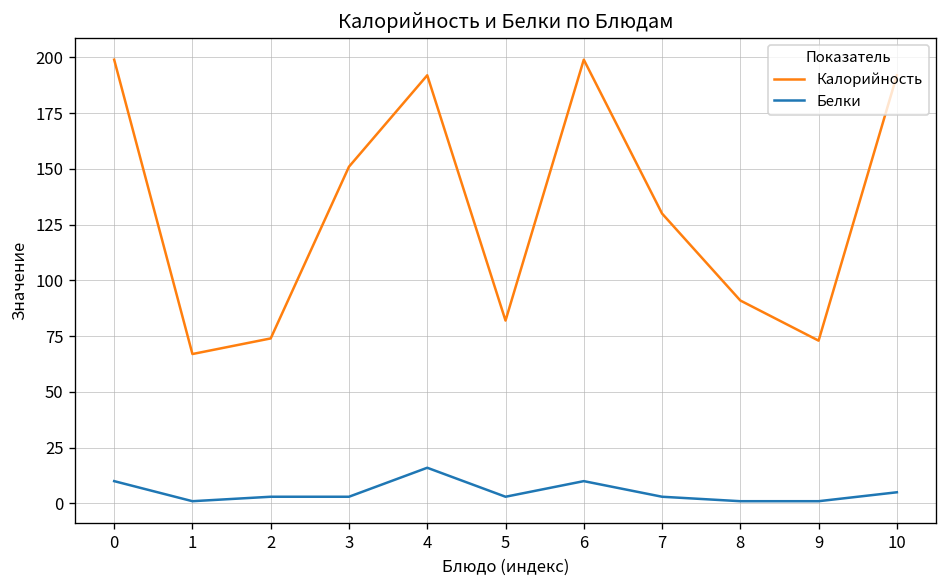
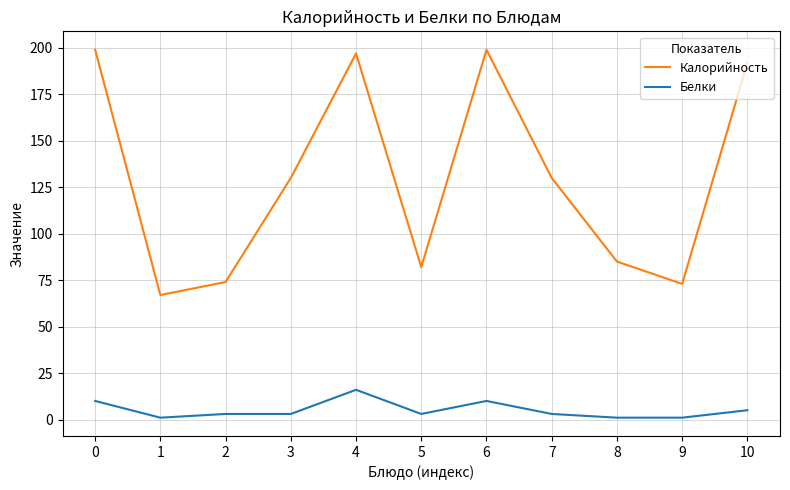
  {
    "Калорийность": {
      "0": 199,
      "1": 67,
      "2": 74,
-     "3": 151,
-     "4": 192,
+     "3": 130,
+     "4": 197,
      "5": 82,
      "6": 199,
      "7": 130,
-     "8": 91,
+     "8": 85,
      "9": 73
    },
    "Белки": {
      "0": 10,
      "1": 1,
      "2": 3,
      "3": 3,
      "4": 16,
      "5": 3,
      "6": 10,
      "7": 3,
      "8": 1,
      "9": 1,
      "10": 5
    }
  }
